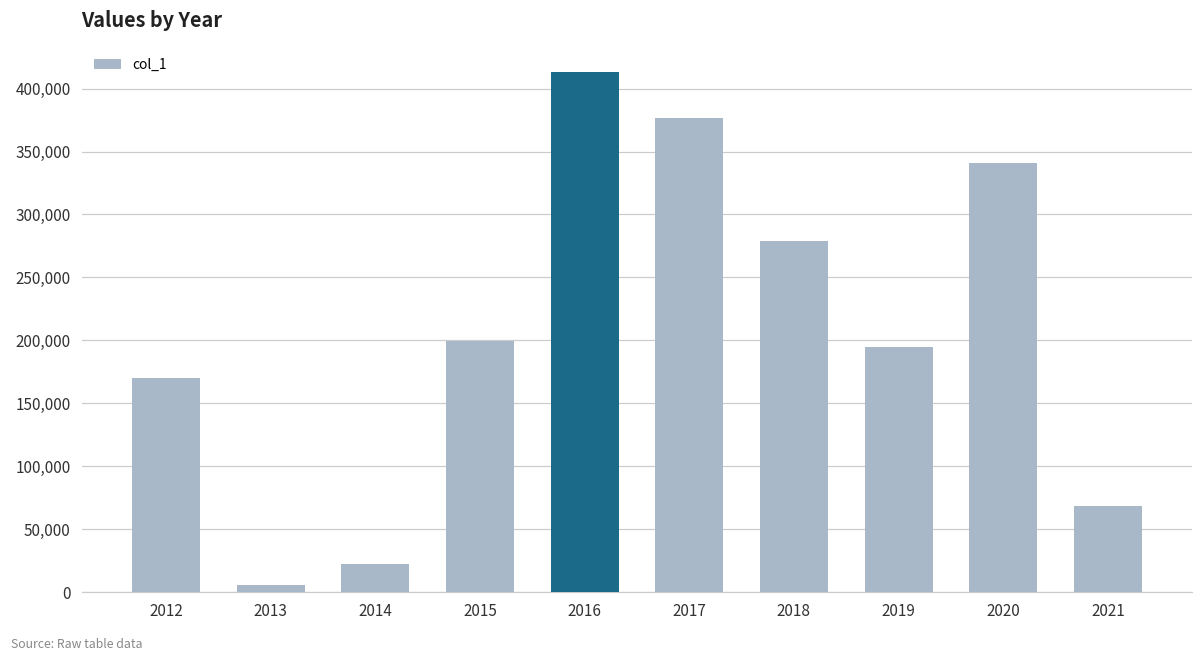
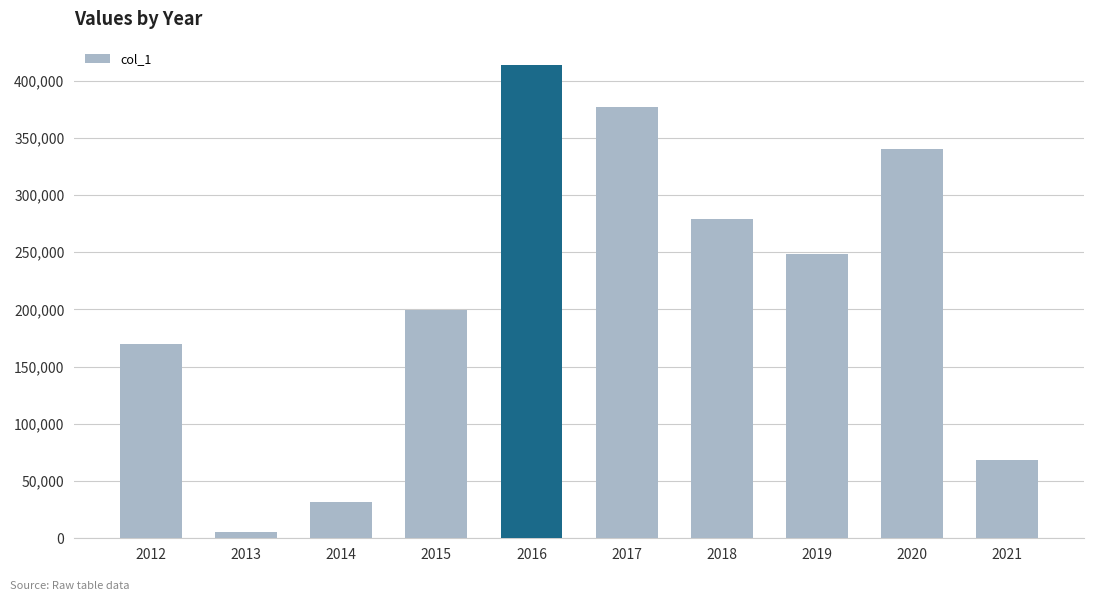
  {
    "2012": "170,000",
    "2013": "6,000",
-   "2014": "22,000",
+   "2014": "32,000",
    "2015": "199,000",
    "2016": "413,000",
    "2017": "377,000",
    "2018": "279,000",
-   "2019": "194,000",
+   "2019": "248,000",
    "2020": "341,000",
    "2021": "68,000"
  }
